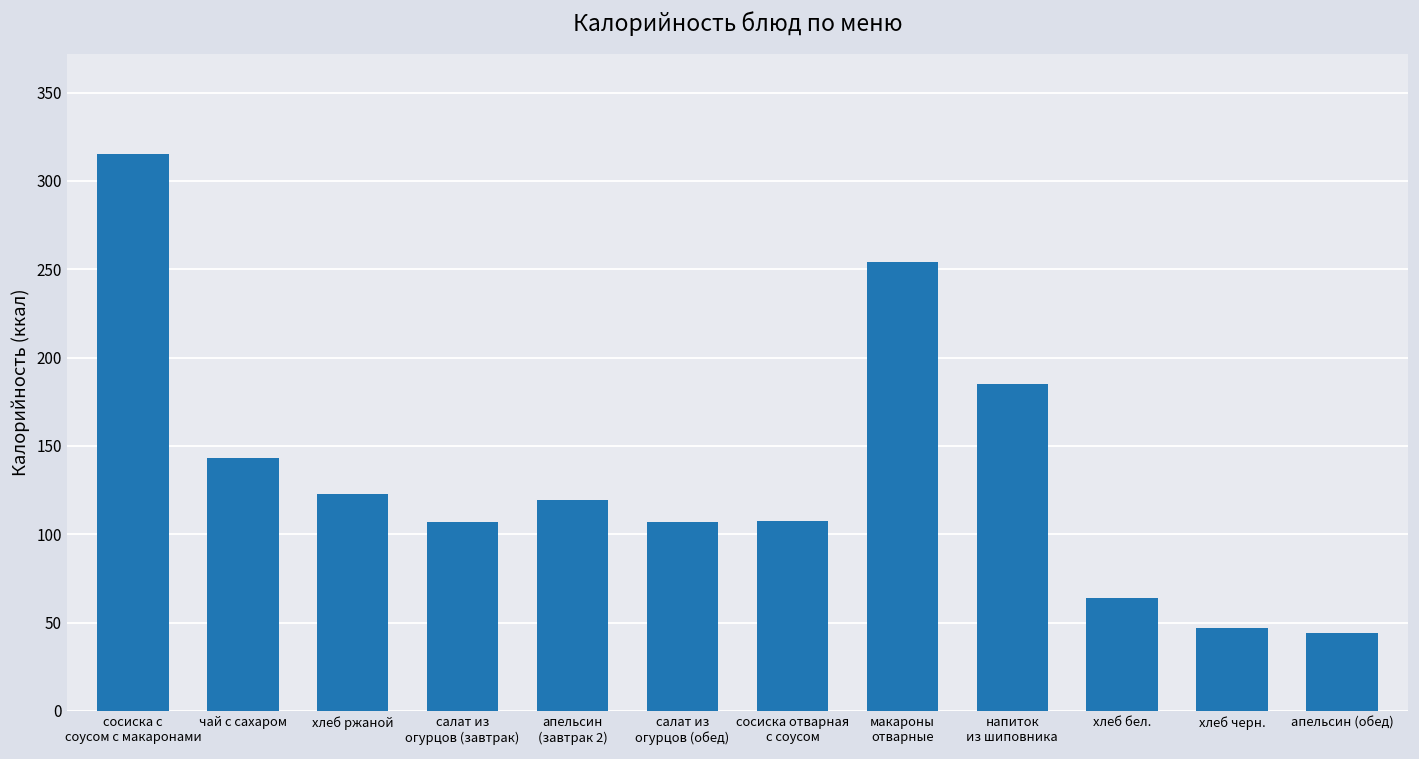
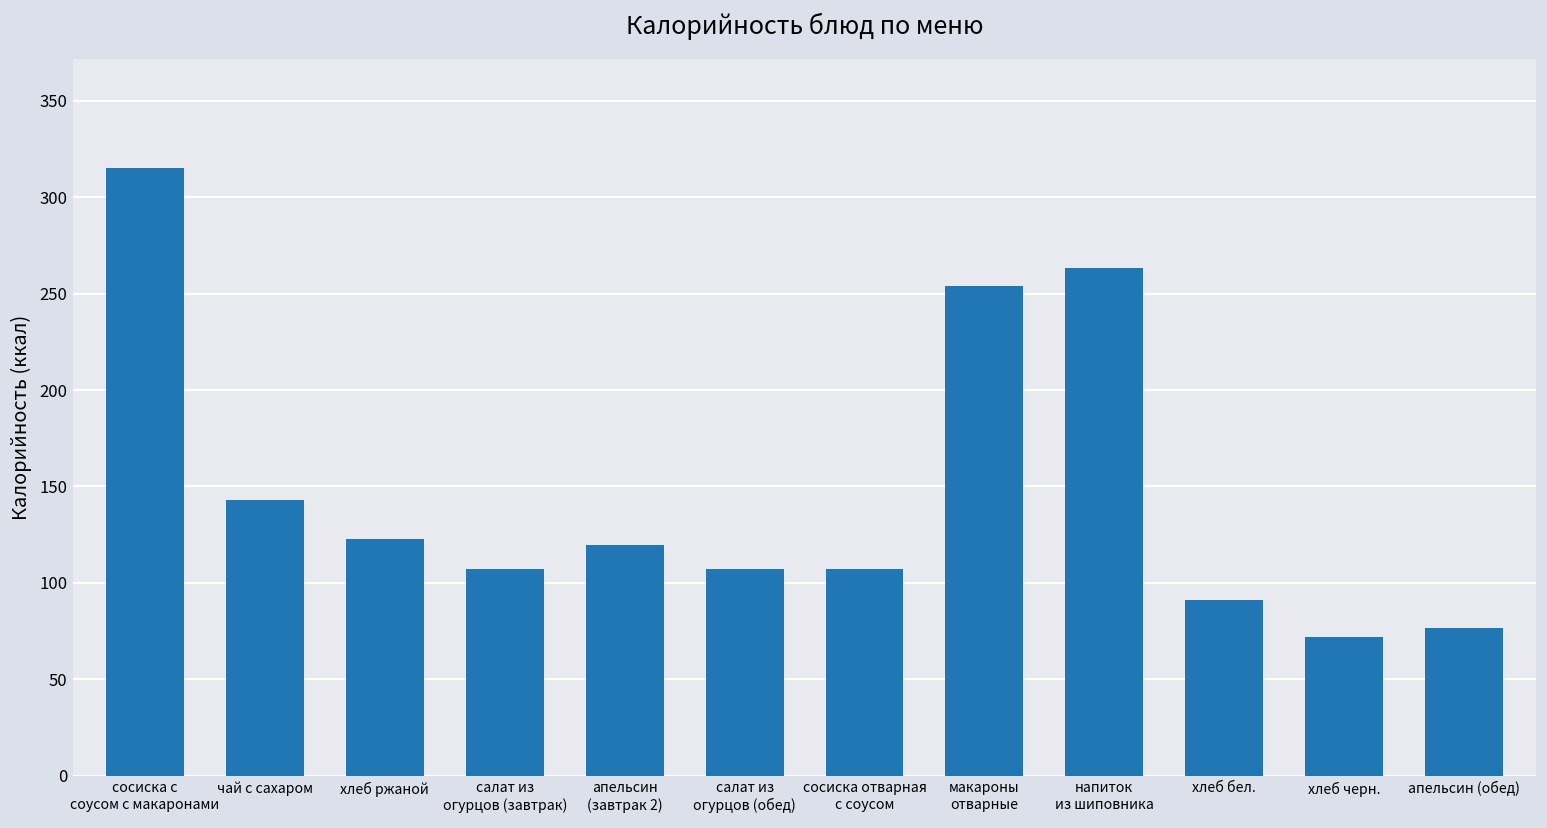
  {
    "сосиска с соусом с макаронами": 315,
    "чай с сахаром": 143,
    "хлеб ржаной": 123,
    "салат из огурцов (завтрак)": 107,
    "апельсин (завтрак 2)": 120,
    "салат из огурцов (обед)": 107,
    "сосиска отварная с соусом": 107,
    "макароны отварные": 254,
-   "напиток из шиповника": 185,
-   "хлеб бел.": 64,
-   "хлеб черн.": 47,
-   "апельсин (обед)": 44
+   "напиток из шиповника": 263,
+   "хлеб бел.": 91,
+   "хлеб черн.": 72,
+   "апельсин (обед)": 77
  }
